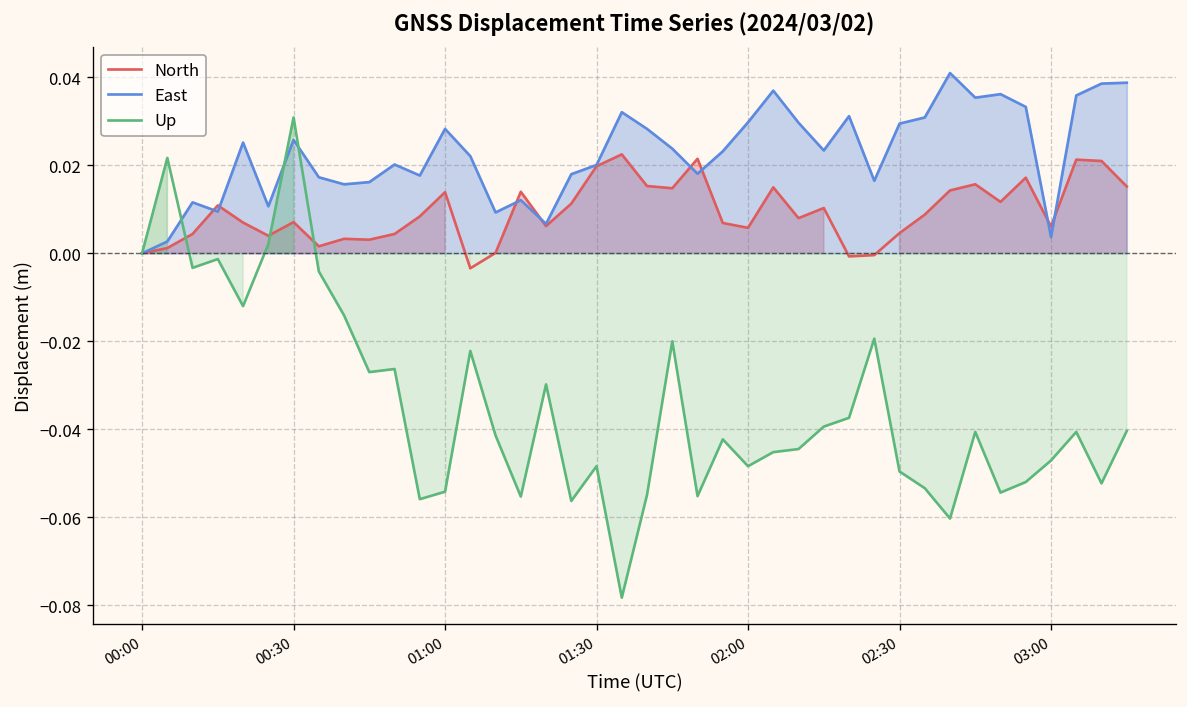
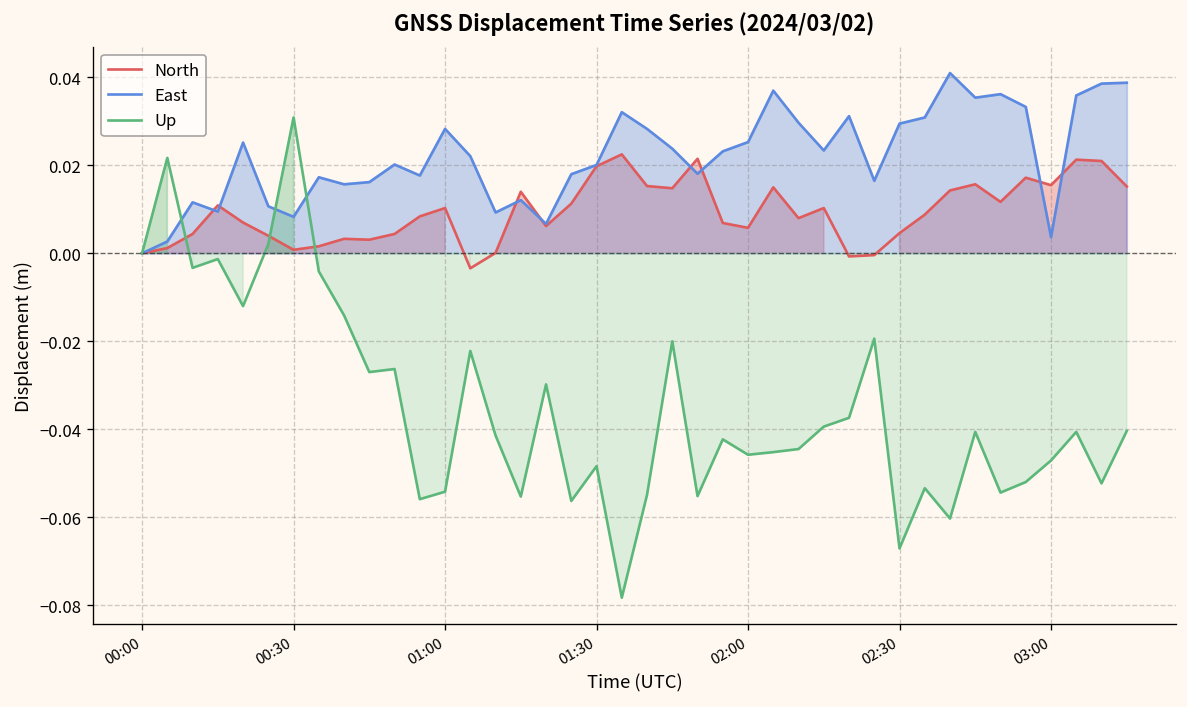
  {
    "North": {
-     "00:30": 0.007,
-     "01:00": 0.014,
+     "00:30": 0.001,
+     "01:00": 0.010,
      "02:00": 0.006,
      "02:30": 0.005,
-     "03:00": 0.006
+     "03:00": 0.016
    },
    "East": {
-     "00:30": 0.026,
+     "00:30": 0.008,
      "01:00": 0.028,
-     "02:00": 0.030,
+     "02:00": 0.025,
      "02:30": 0.030,
      "03:00": 0.004
    },
    "Up": {
      "00:30": 0.031,
      "01:00": -0.054,
      "01:30": -0.048,
-     "02:00": -0.048,
-     "02:30": -0.050,
+     "02:00": -0.046,
+     "02:30": -0.067,
      "03:00": -0.047
    }
  }
